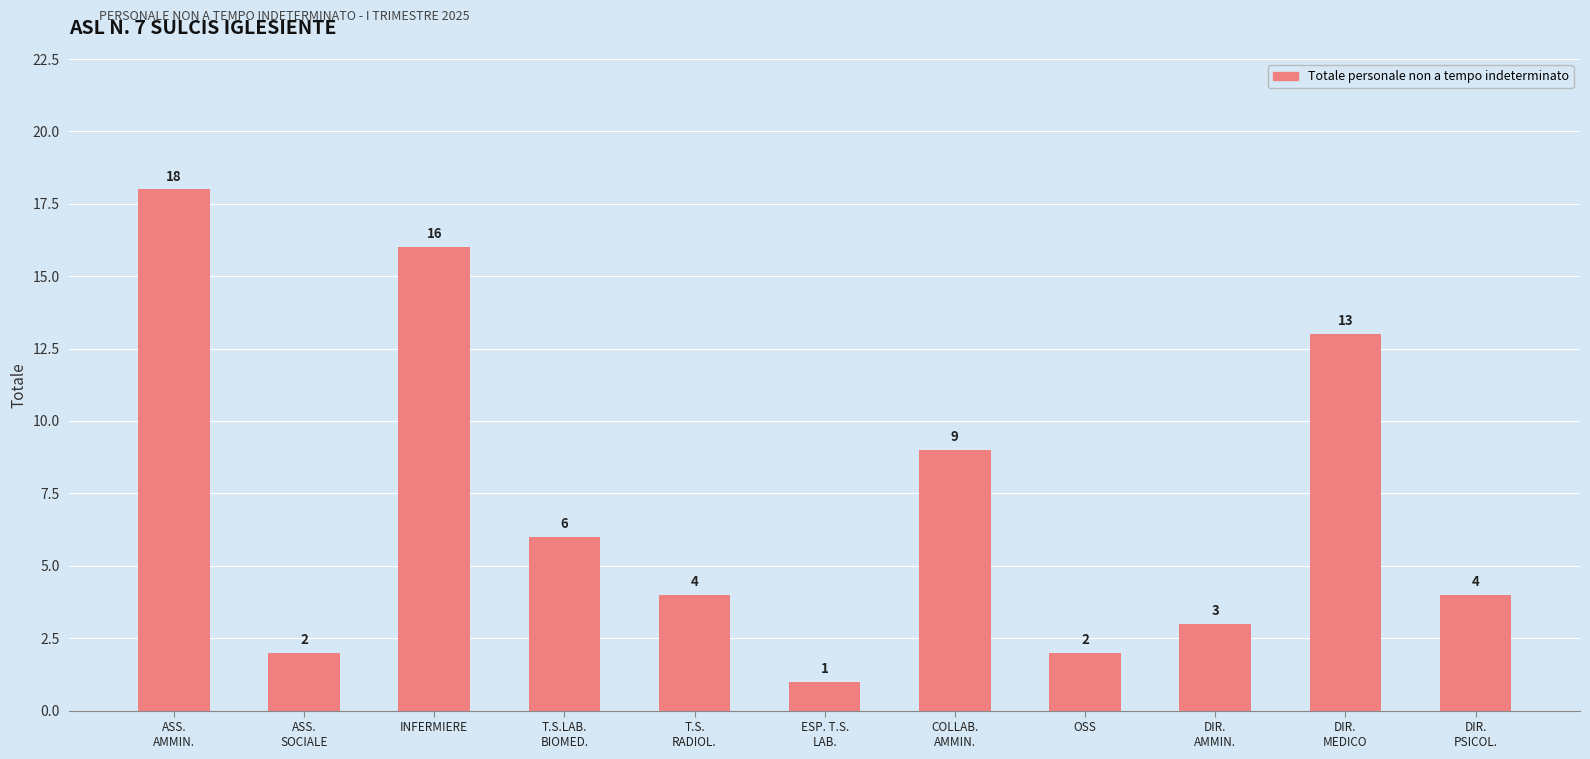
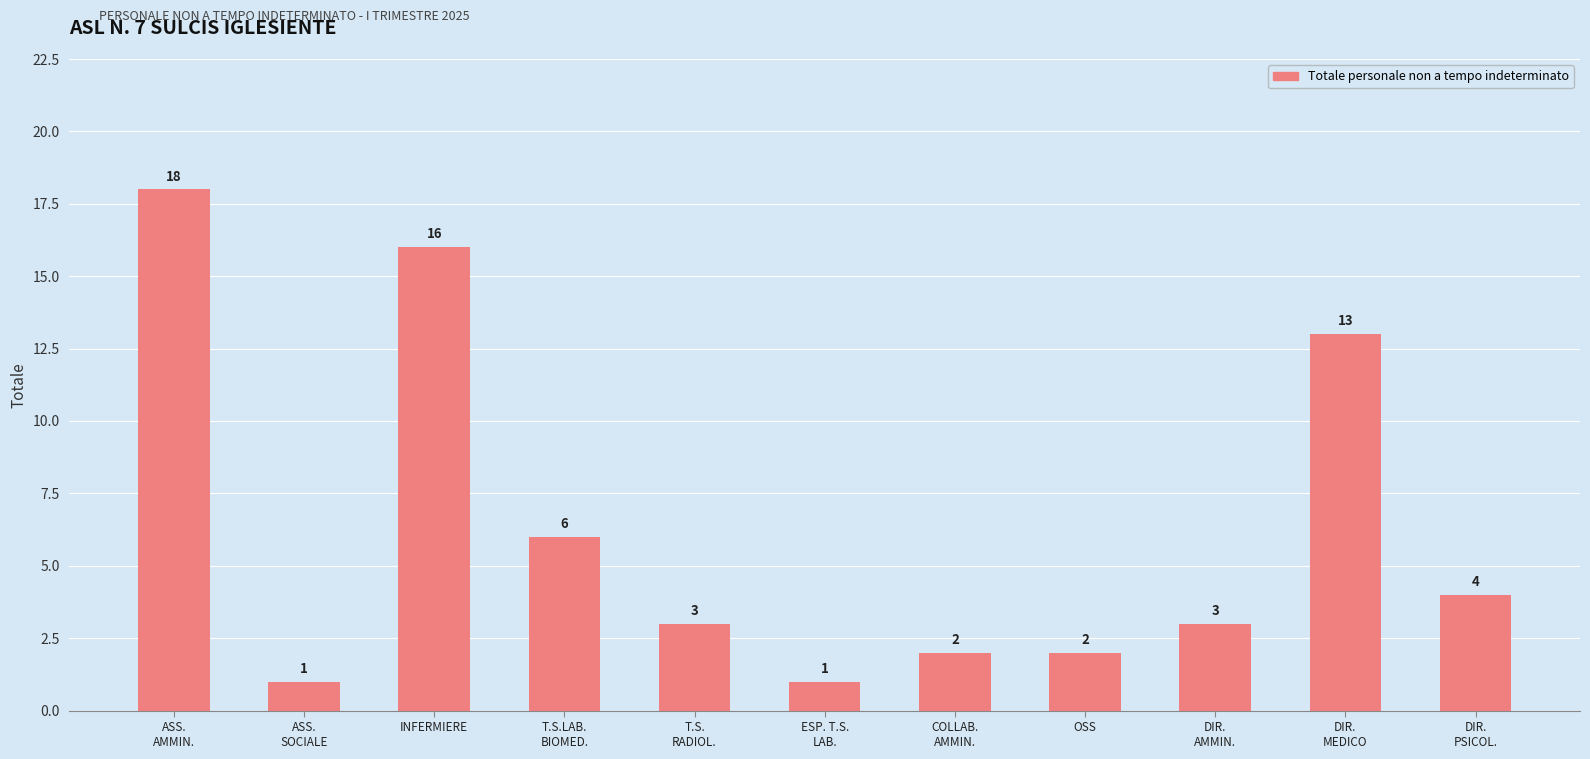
  {
    "ASS. AMMIN.": 18,
-   "ASS. SOCIALE": 2,
+   "ASS. SOCIALE": 1,
    "INFERMIERE": 16,
    "T.S.LAB. BIOMED.": 6,
-   "T.S. RADIOL.": 4,
+   "T.S. RADIOL.": 3,
    "ESP. T.S. LAB.": 1,
-   "COLLAB. AMMIN.": 9,
+   "COLLAB. AMMIN.": 2,
    "OSS": 2,
    "DIR. AMMIN.": 3,
    "DIR. MEDICO": 13,
    "DIR. PSICOL.": 4
  }
